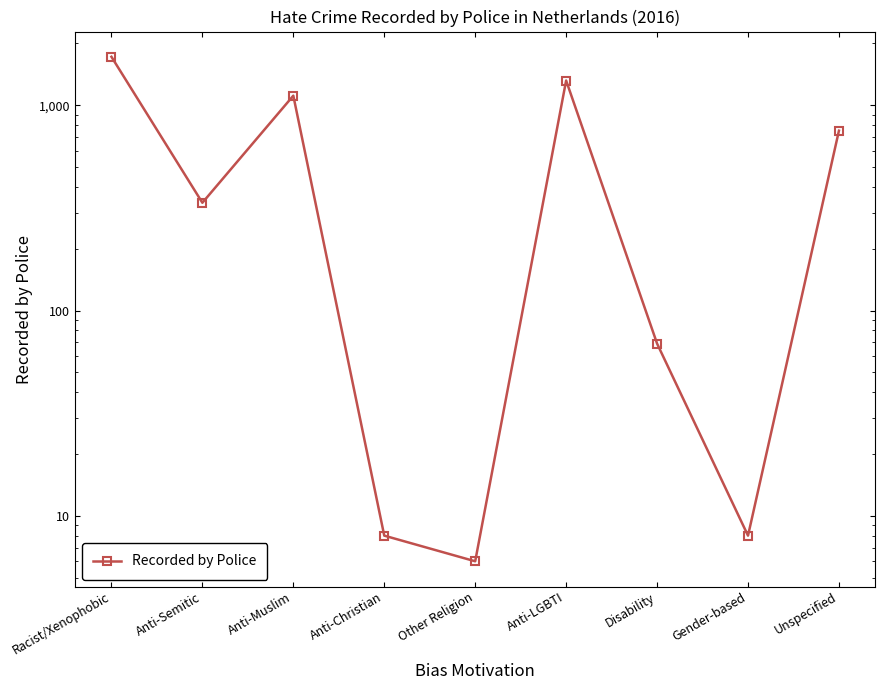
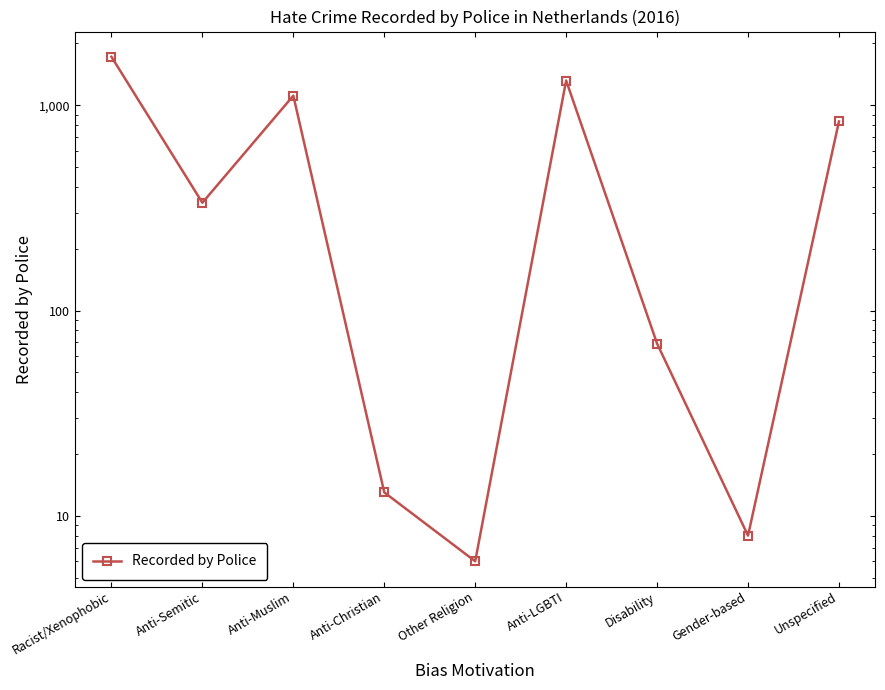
  {
    "Racist/Xenophobic": "1,700",
    "Anti-Semitic": "340",
    "Anti-Muslim": "1,100",
-   "Anti-Christian": "8",
+   "Anti-Christian": "13",
    "Other Religion": "6",
    "Anti-LGBTI": "1,300",
    "Disability": "69",
    "Gender-based": "8",
-   "Unspecified": "750"
+   "Unspecified": "830"
  }
